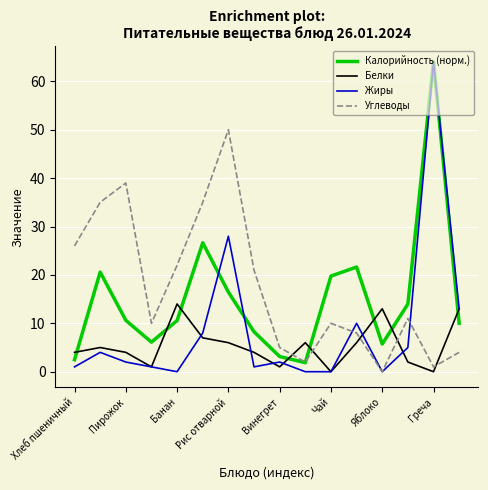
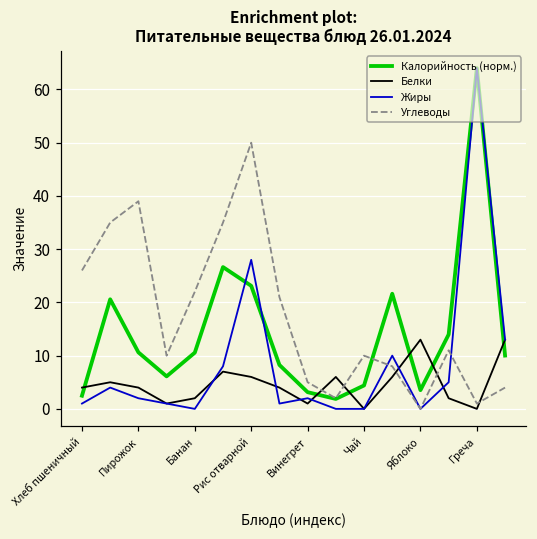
  {
    "Калорийность (норм.)": {
      "Хлеб пшеничный": 2,
      "Пирожок": 11,
      "Банан": 11,
-     "Рис отварной": 16,
+     "Рис отварной": 23,
      "Винегрет": 3,
-     "Чай": 20,
-     "Яблоко": 6
+     "Чай": 4,
+     "Яблоко": 4
    },
    "Белки": {
      "Хлеб пшеничный": 4,
      "Пирожок": 4,
-     "Банан": 14,
+     "Банан": 2,
      "Рис отварной": 6,
      "Винегрет": 1,
      "Яблоко": 13,
      "Греча": 0
    },
    "Жиры": {
      "Хлеб пшеничный": 1,
      "Пирожок": 2,
      "Банан": 0,
      "Рис отварной": 28,
      "Винегрет": 2
    },
    "Углеводы": {
      "Хлеб пшеничный": 26,
      "Пирожок": 39,
      "Банан": 22,
      "Рис отварной": 50,
      "Винегрет": 5,
      "Чай": 10,
      "Греча": 1
    }
  }
